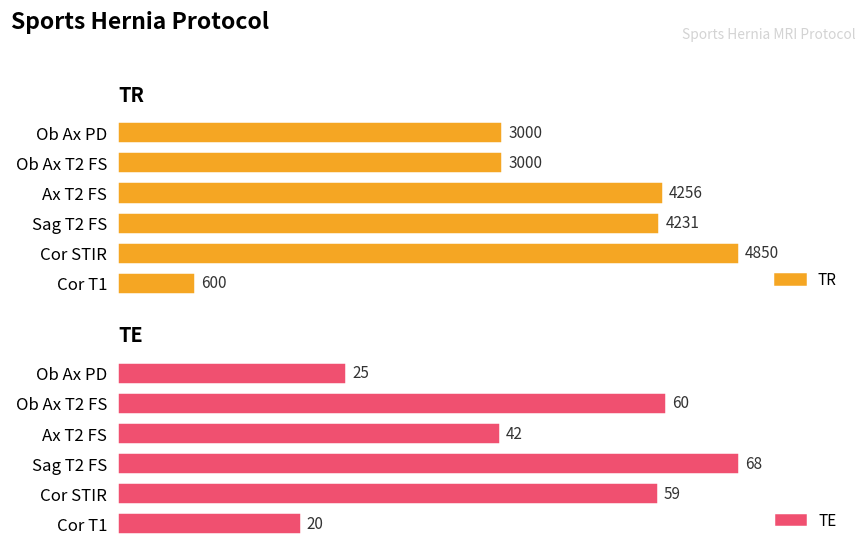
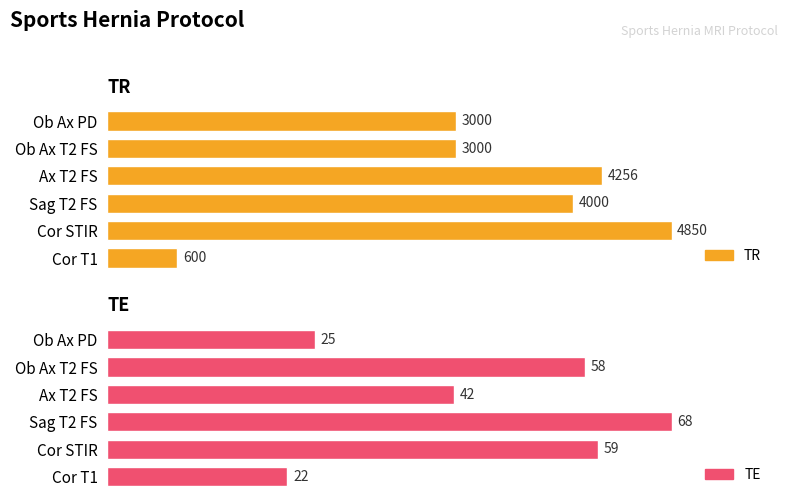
  {
    "TR": {
      "Ob Ax PD": 3000,
      "Ob Ax T2 FS": 3000,
      "Ax T2 FS": 4256,
-     "Sag T2 FS": 4231,
+     "Sag T2 FS": 4000,
      "Cor STIR": 4850,
      "Cor T1": 600
    },
    "TE": {
      "Ob Ax PD": 25,
-     "Ob Ax T2 FS": 60,
+     "Ob Ax T2 FS": 58,
      "Ax T2 FS": 42,
      "Sag T2 FS": 68,
      "Cor STIR": 59,
-     "Cor T1": 20
+     "Cor T1": 22
    }
  }
